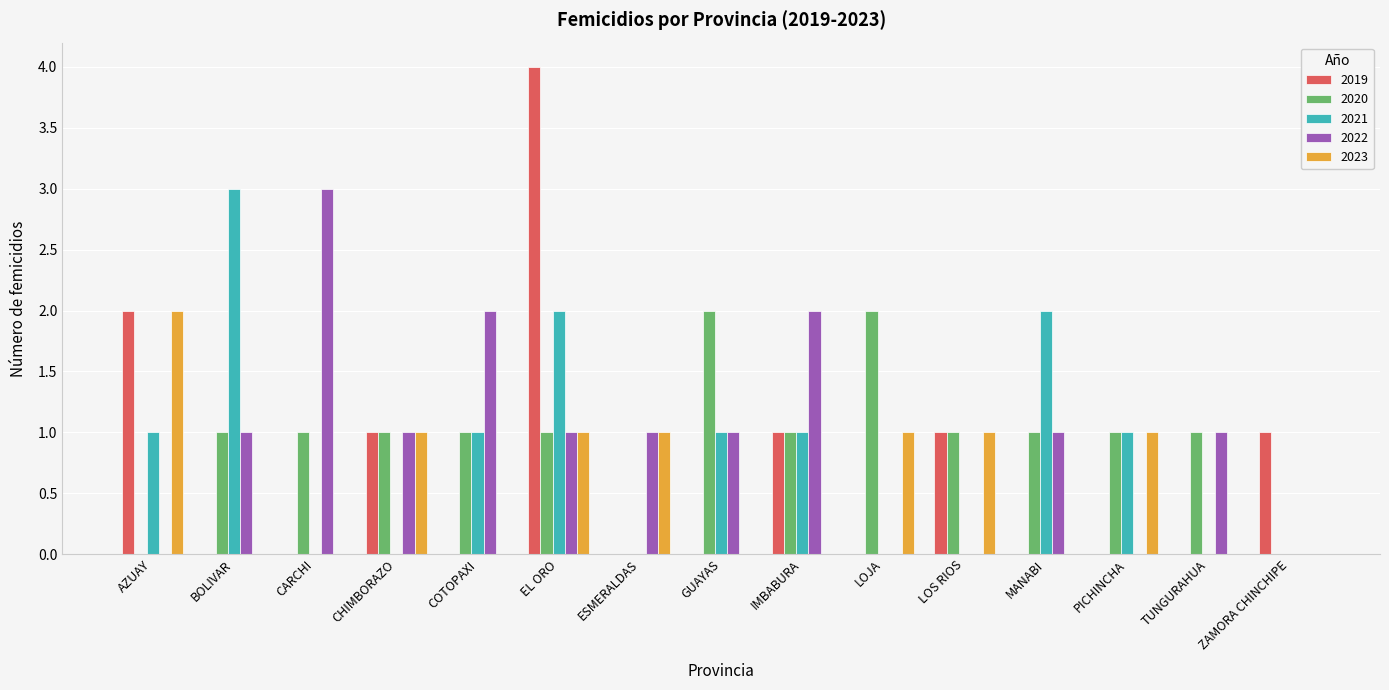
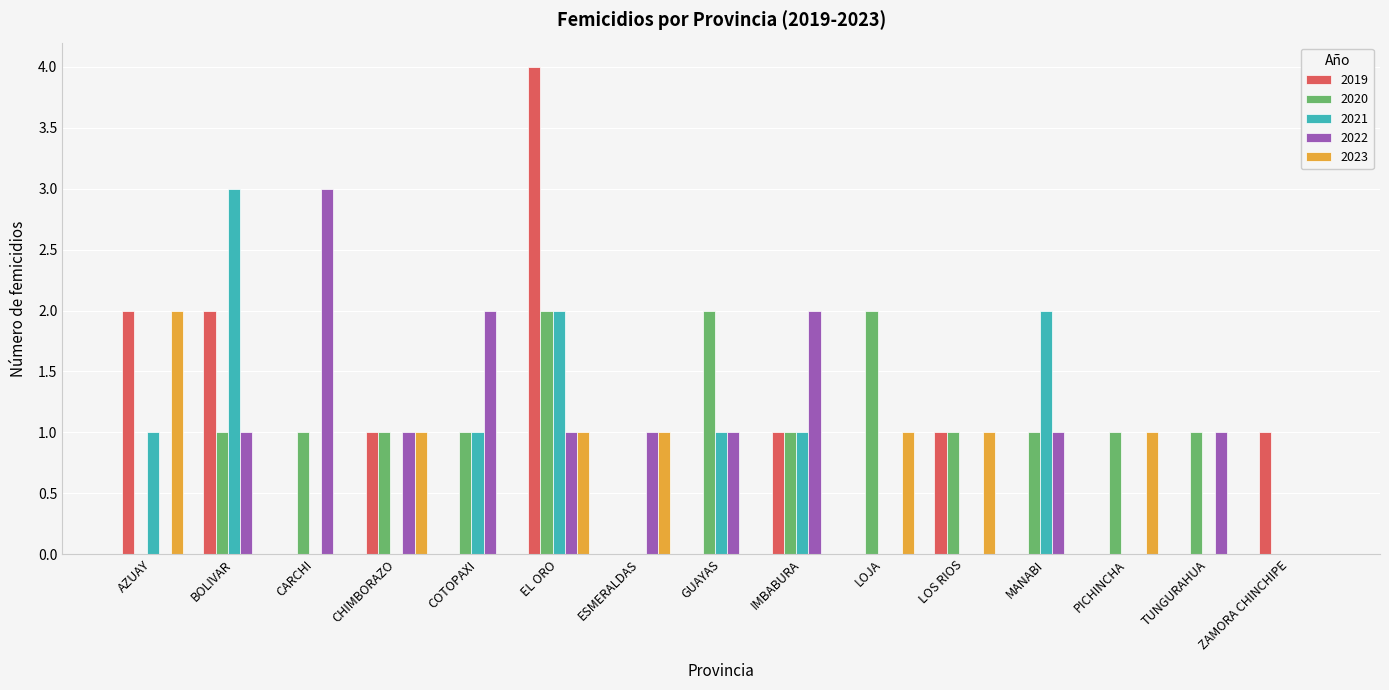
  {
    "2019": {
      "AZUAY": 2,
-     "BOLIVAR": 0,
+     "BOLIVAR": 2,
      "CARCHI": 0,
      "CHIMBORAZO": 1,
      "COTOPAXI": 0,
      "EL ORO": 4,
      "ESMERALDAS": 0,
      "GUAYAS": 0,
      "IMBABURA": 1,
      "LOJA": 0,
      "LOS RIOS": 1,
      "MANABI": 0,
      "PICHINCHA": 0,
      "TUNGURAHUA": 0,
      "ZAMORA CHINCHIPE": 1
    },
    "2020": {
      "AZUAY": 0,
      "BOLIVAR": 1,
      "CARCHI": 1,
      "CHIMBORAZO": 1,
      "COTOPAXI": 1,
-     "EL ORO": 1,
+     "EL ORO": 2,
      "ESMERALDAS": 0,
      "GUAYAS": 2,
      "IMBABURA": 1,
      "LOJA": 2,
      "LOS RIOS": 1,
      "MANABI": 1,
      "PICHINCHA": 1,
      "TUNGURAHUA": 1,
      "ZAMORA CHINCHIPE": 0
    },
    "2021": {
      "AZUAY": 1,
      "BOLIVAR": 3,
      "CARCHI": 0,
      "CHIMBORAZO": 0,
      "COTOPAXI": 1,
      "EL ORO": 2,
      "ESMERALDAS": 0,
      "GUAYAS": 1,
      "IMBABURA": 1,
      "LOJA": 0,
      "LOS RIOS": 0,
      "MANABI": 2,
-     "PICHINCHA": 1,
+     "PICHINCHA": 0,
      "TUNGURAHUA": 0,
      "ZAMORA CHINCHIPE": 0
    },
    "2022": {
      "AZUAY": 0,
      "BOLIVAR": 1,
      "CARCHI": 3,
      "CHIMBORAZO": 1,
      "COTOPAXI": 2,
      "EL ORO": 1,
      "ESMERALDAS": 1,
      "GUAYAS": 1,
      "IMBABURA": 2,
      "LOJA": 0,
      "LOS RIOS": 0,
      "MANABI": 1,
      "PICHINCHA": 0,
      "TUNGURAHUA": 1,
      "ZAMORA CHINCHIPE": 0
    },
    "2023": {
      "AZUAY": 2,
      "BOLIVAR": 0,
      "CARCHI": 0,
      "CHIMBORAZO": 1,
      "COTOPAXI": 0,
      "EL ORO": 1,
      "ESMERALDAS": 1,
      "GUAYAS": 0,
      "IMBABURA": 0,
      "LOJA": 1,
      "LOS RIOS": 1,
      "MANABI": 0,
      "PICHINCHA": 1,
      "TUNGURAHUA": 0,
      "ZAMORA CHINCHIPE": 0
    }
  }
